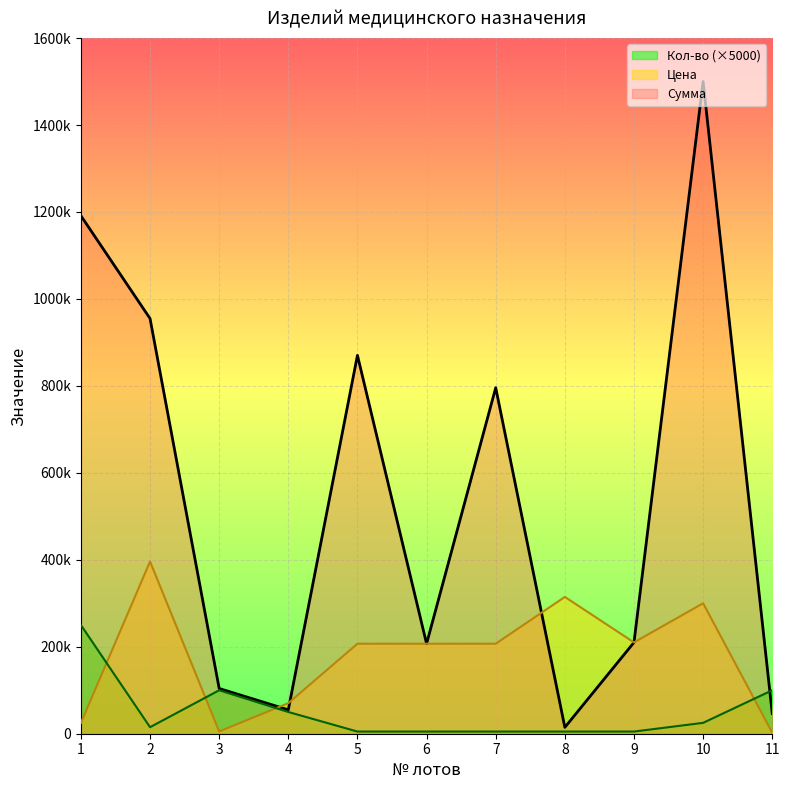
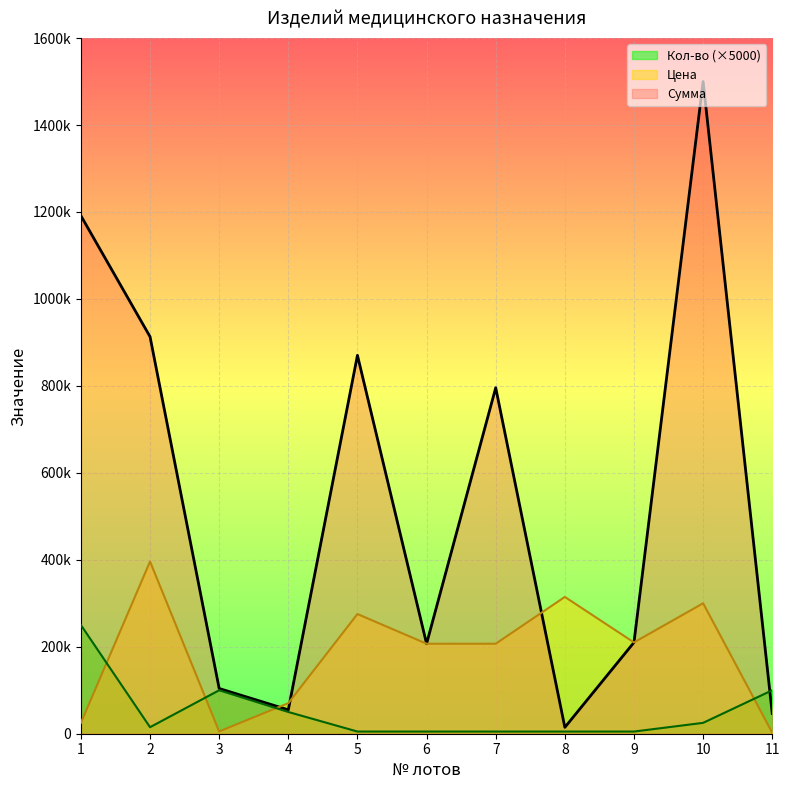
  {
    "Кол-во (×5000)": {
      "1": 250000,
      "2": 20000,
      "5": 10000,
      "6": 10000,
      "7": 10000,
      "8": 10000,
      "9": 10000,
      "10": 30000,
      "11": 100000
    },
    "Цена": {
      "1": 20000,
      "2": 400000,
      "3": 10000,
      "4": 70000,
-     "5": 210000,
+     "5": 280000,
      "7": 210000,
      "8": 310000,
      "10": 300000,
      "11": 0
    },
    "Сумма": {
      "1": 1190000,
-     "2": 950000,
+     "2": 910000,
      "5": 870000,
      "7": 800000,
      "8": 10000,
      "11": 50000
    }
  }
